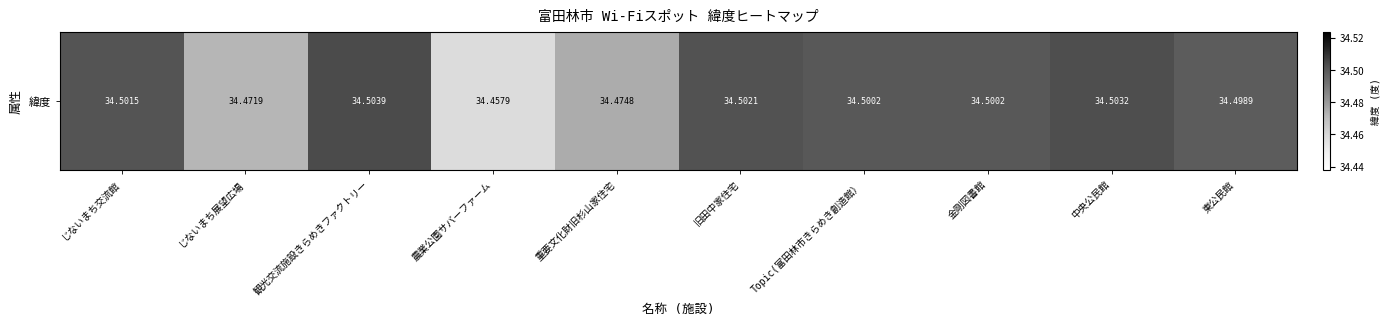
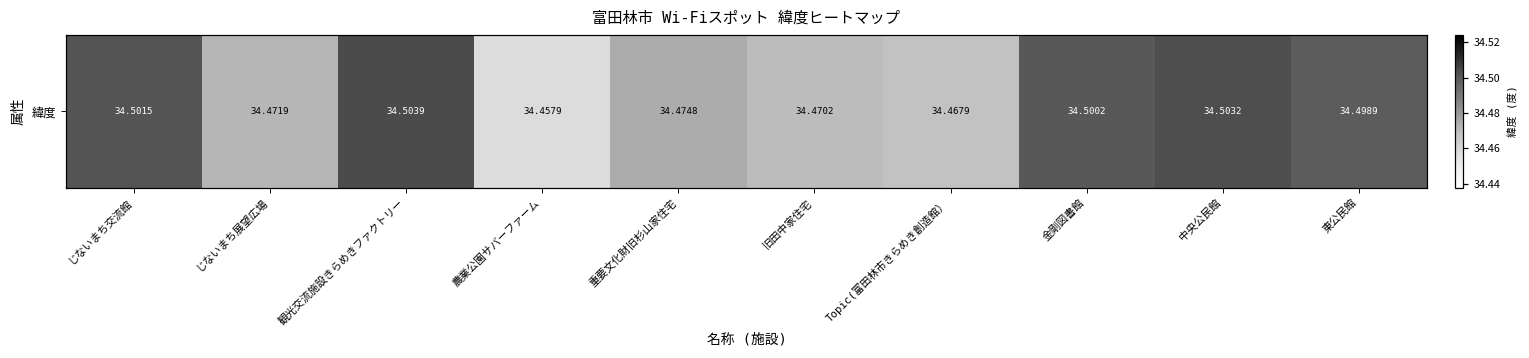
  {
    "緯度": {
      "じないまち交流館": 34.5015,
      "じないまち展望広場": 34.4719,
      "観光交流施設きらめきファクトリー": 34.5039,
      "農業公園サバーファーム": 34.4579,
      "重要文化財旧杉山家住宅": 34.4748,
-     "旧田中家住宅": 34.5021,
-     "Topic(富田林市きらめき創造館）": 34.5002,
+     "旧田中家住宅": 34.4702,
+     "Topic(富田林市きらめき創造館）": 34.4679,
      "金剛図書館": 34.5002,
      "中央公民館": 34.5032,
      "東公民館": 34.4989
    }
  }
